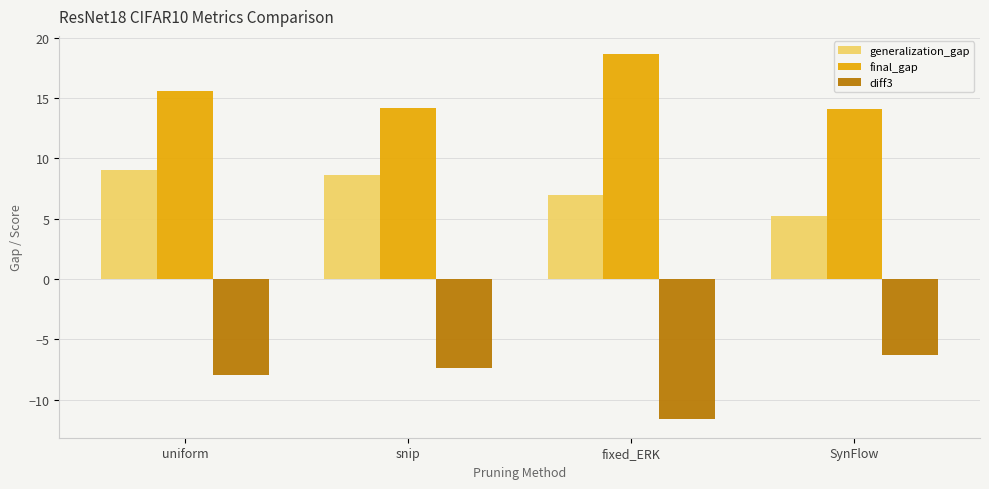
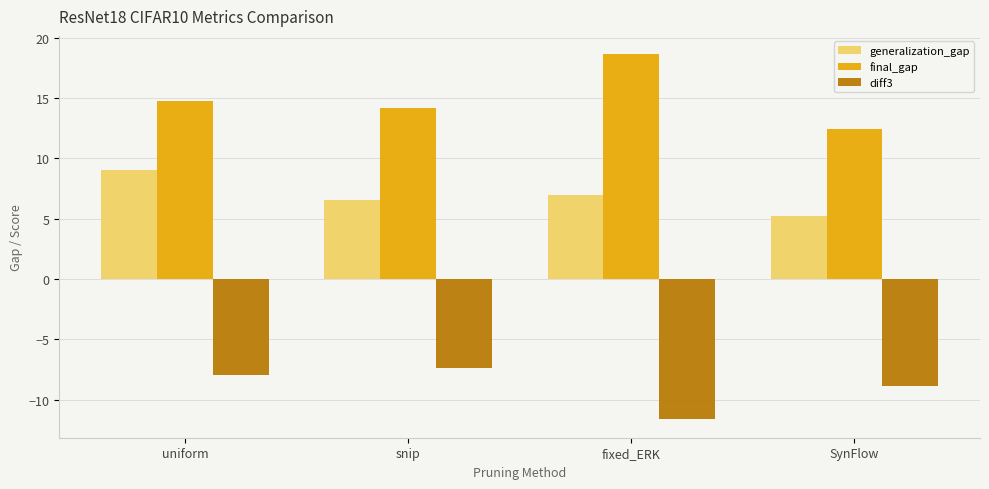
  {
    "generalization_gap": {
      "uniform": 9.1,
-     "snip": 8.6,
+     "snip": 6.5,
      "fixed_ERK": 7.0,
      "SynFlow": 5.2
    },
    "final_gap": {
-     "uniform": 15.6,
+     "uniform": 14.7,
      "snip": 14.2,
      "fixed_ERK": 18.6,
-     "SynFlow": 14.1
+     "SynFlow": 12.4
    },
    "diff3": {
      "uniform": -8.0,
      "snip": -7.4,
      "fixed_ERK": -11.7,
-     "SynFlow": -6.3
+     "SynFlow": -8.9
    }
  }
